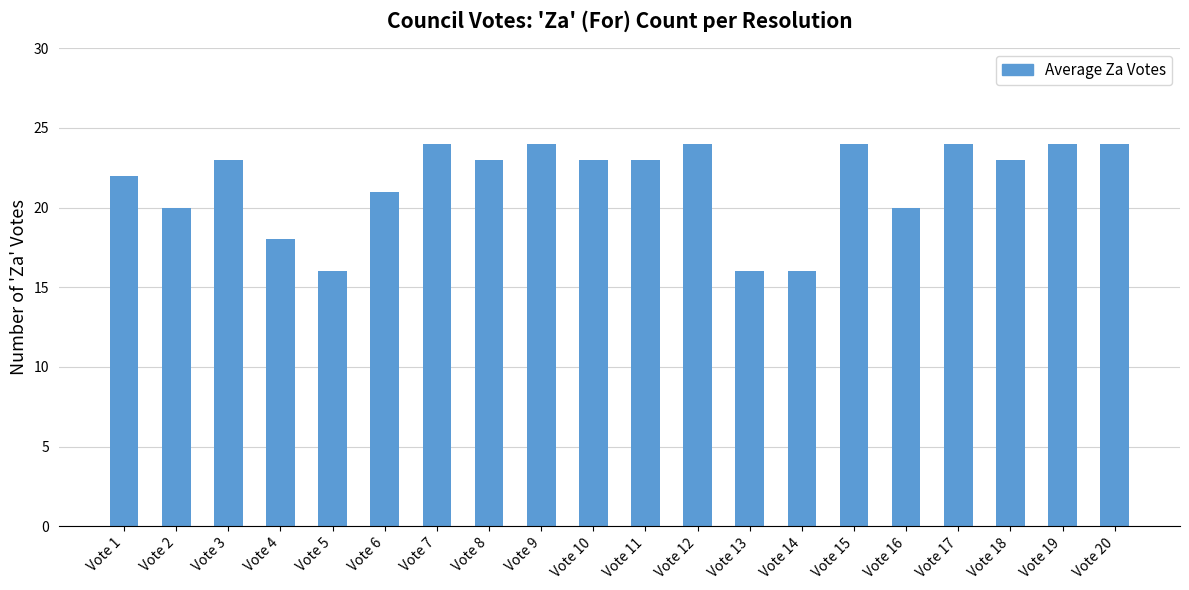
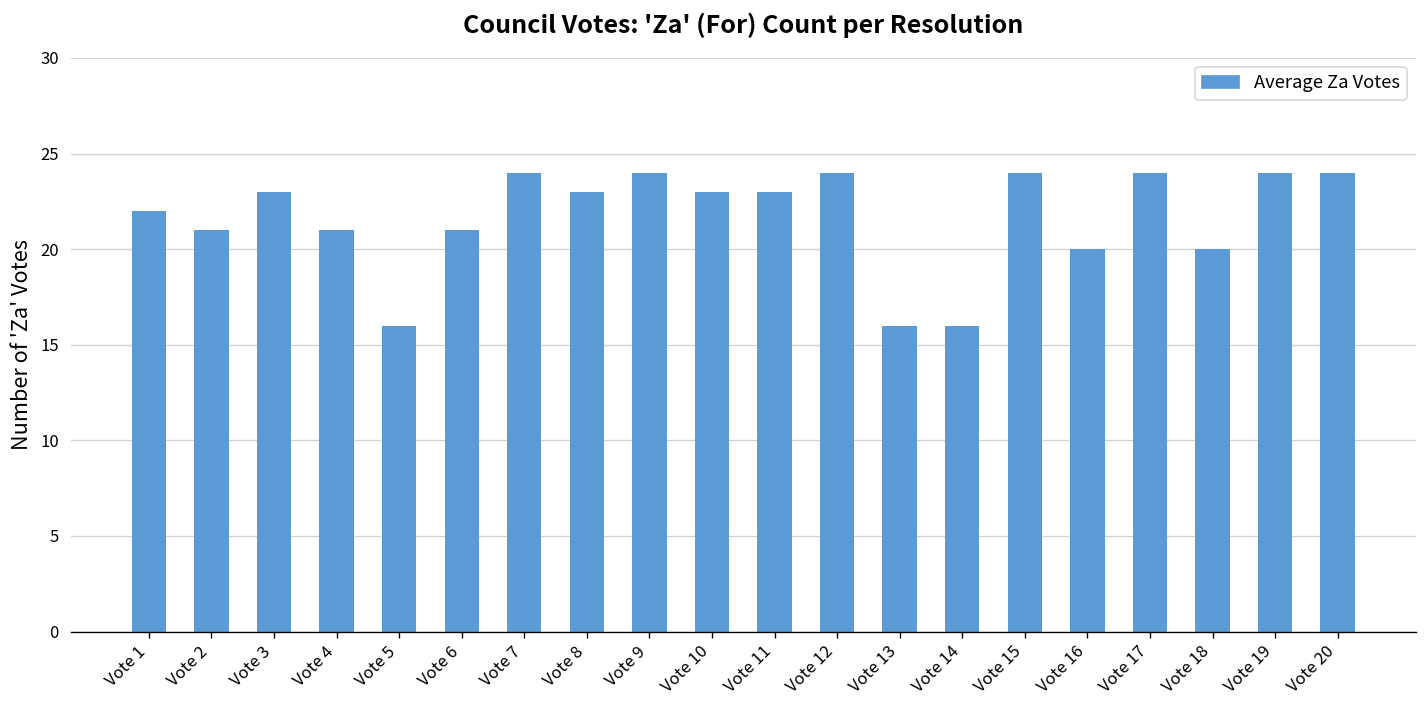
  {
    "Vote 1": 22,
-   "Vote 2": 20,
+   "Vote 2": 21,
    "Vote 3": 23,
-   "Vote 4": 18,
+   "Vote 4": 21,
    "Vote 5": 16,
    "Vote 6": 21,
    "Vote 7": 24,
    "Vote 8": 23,
    "Vote 9": 24,
    "Vote 10": 23,
    "Vote 11": 23,
    "Vote 12": 24,
    "Vote 13": 16,
    "Vote 14": 16,
    "Vote 15": 24,
    "Vote 16": 20,
    "Vote 17": 24,
-   "Vote 18": 23,
+   "Vote 18": 20,
    "Vote 19": 24,
    "Vote 20": 24
  }
